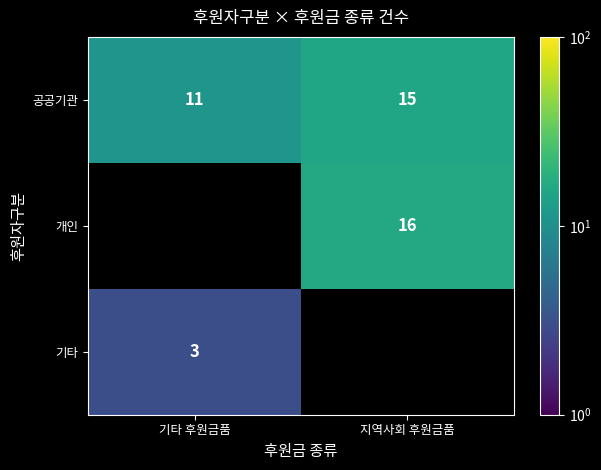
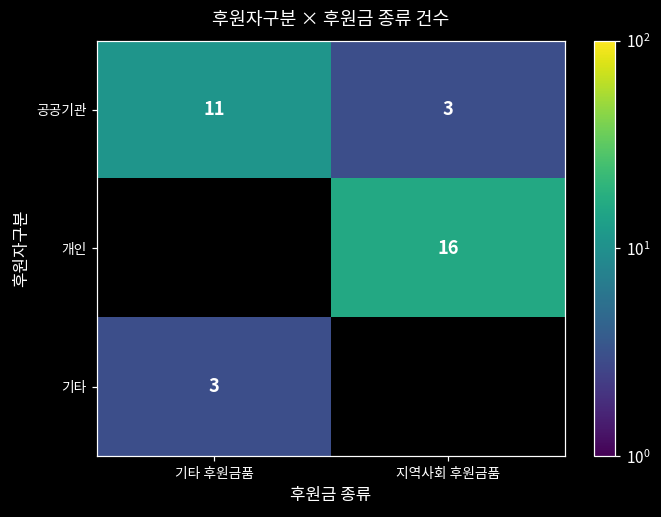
  {
    "공공기관": {
      "기타 후원금품": 11,
-     "지역사회 후원금품": 15
+     "지역사회 후원금품": 3
    },
    "개인": {
      "지역사회 후원금품": 16
    },
    "기타": {
      "기타 후원금품": 3
    }
  }
